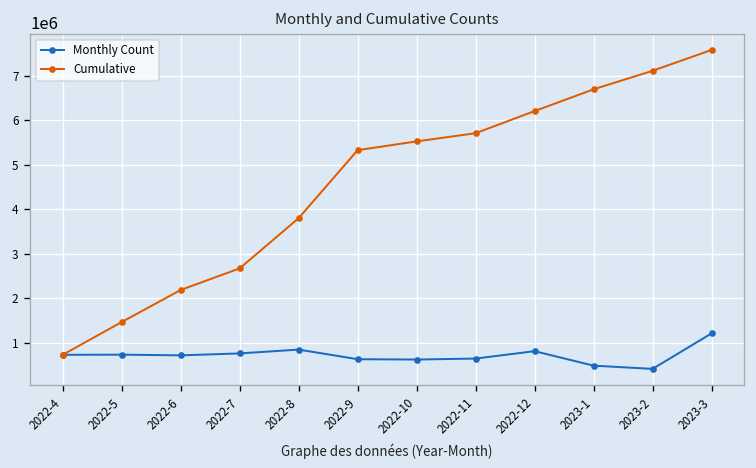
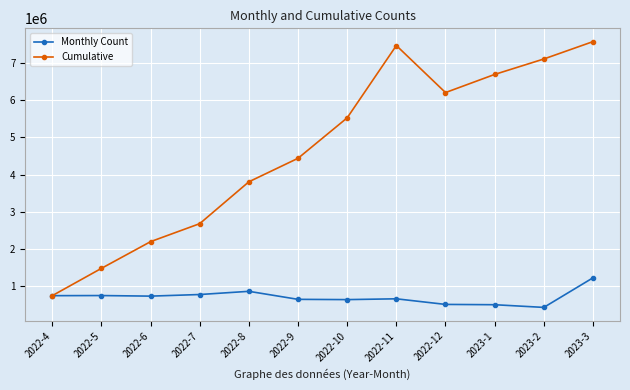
  {
    "Monthly Count": {
      "2022-5": 700000,
      "2022-6": 700000,
      "2022-7": 800000,
      "2022-8": 900000,
      "2022-9": 600000,
      "2022-10": 600000,
      "2022-11": 600000,
-     "2022-12": 800000,
+     "2022-12": 500000,
      "2023-1": 500000,
      "2023-2": 400000,
      "2023-3": 1200000
    },
    "Cumulative": {
      "2022-5": 1500000,
      "2022-6": 2200000,
      "2022-7": 2700000,
      "2022-8": 3800000,
-     "2022-9": 5300000,
+     "2022-9": 4400000,
      "2022-10": 5500000,
-     "2022-11": 5700000,
+     "2022-11": 7500000,
      "2022-12": 6200000,
      "2023-1": 6700000,
      "2023-2": 7100000,
      "2023-3": 7600000
    }
  }
